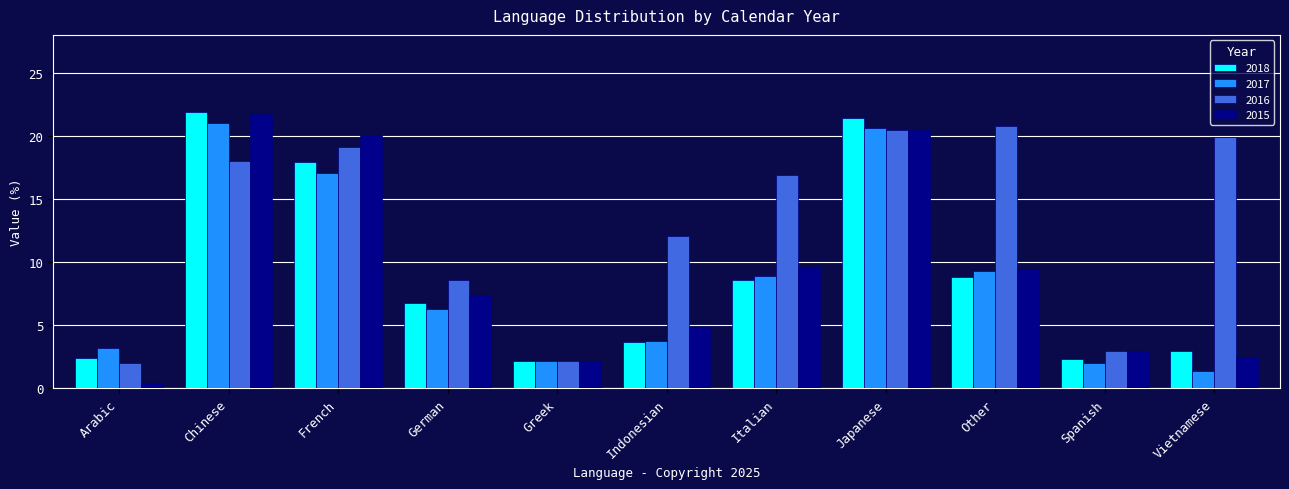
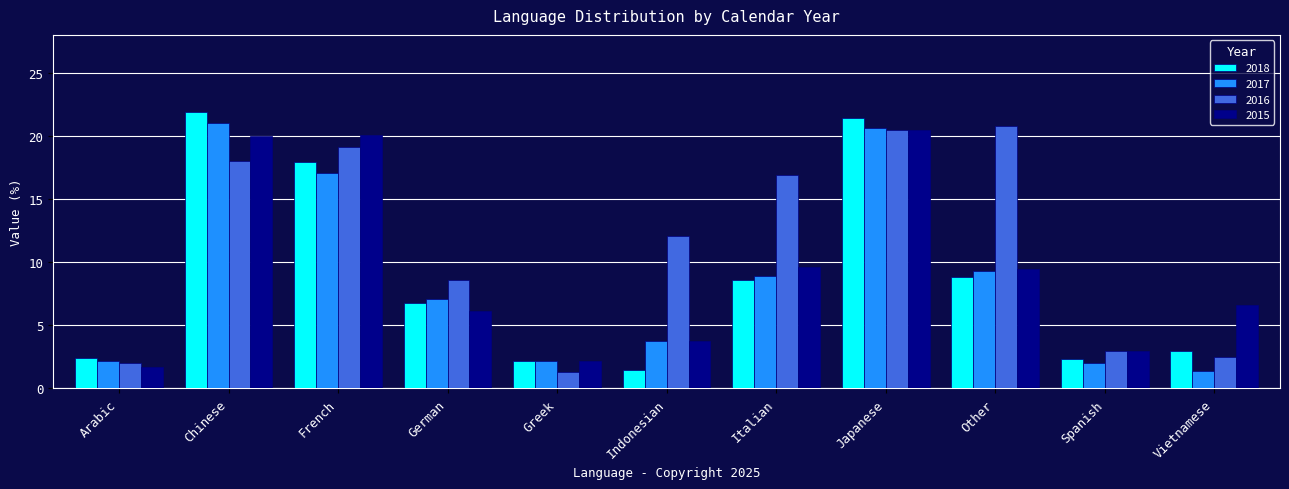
  {
    "2018": {
      "Arabic": 2.4,
      "Chinese": 21.9,
      "French": 17.9,
      "German": 6.8,
      "Greek": 2.2,
-     "Indonesian": 3.7,
+     "Indonesian": 1.5,
      "Italian": 8.6,
      "Japanese": 21.4,
      "Other": 8.8,
      "Spanish": 2.3,
      "Vietnamese": 3.0
    },
    "2017": {
-     "Arabic": 3.2,
+     "Arabic": 2.2,
      "Chinese": 21.0,
      "French": 17.1,
-     "German": 6.3,
+     "German": 7.1,
      "Greek": 2.2,
      "Indonesian": 3.8,
      "Italian": 8.9,
      "Japanese": 20.6,
      "Other": 9.3,
      "Spanish": 2.0,
      "Vietnamese": 1.4
    },
    "2016": {
      "Arabic": 2.0,
      "Chinese": 18.0,
      "French": 19.1,
      "German": 8.6,
-     "Greek": 2.2,
+     "Greek": 1.3,
      "Indonesian": 12.1,
      "Italian": 16.9,
      "Japanese": 20.5,
      "Other": 20.8,
      "Spanish": 3.0,
-     "Vietnamese": 19.9
+     "Vietnamese": 2.5
    },
    "2015": {
-     "Arabic": 0.4,
-     "Chinese": 21.7,
+     "Arabic": 1.7,
+     "Chinese": 20.0,
      "French": 20.1,
-     "German": 7.4,
+     "German": 6.1,
      "Greek": 2.2,
-     "Indonesian": 4.9,
+     "Indonesian": 3.8,
      "Italian": 9.6,
      "Japanese": 20.5,
      "Other": 9.5,
      "Spanish": 3.0,
-     "Vietnamese": 2.5
+     "Vietnamese": 6.6
    }
  }
